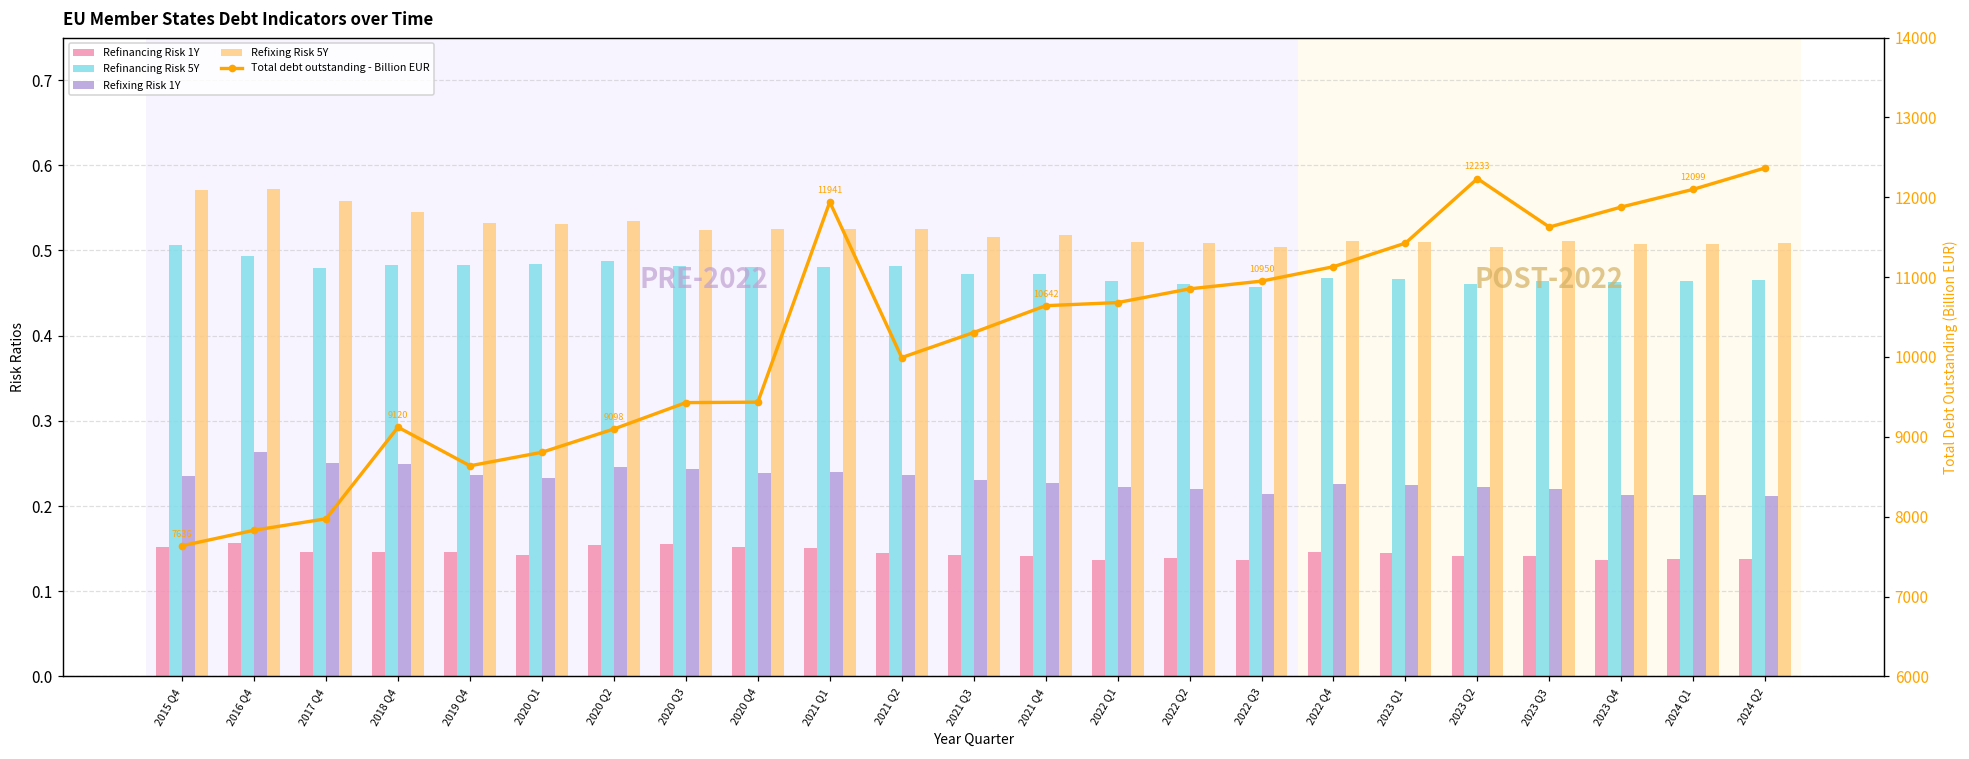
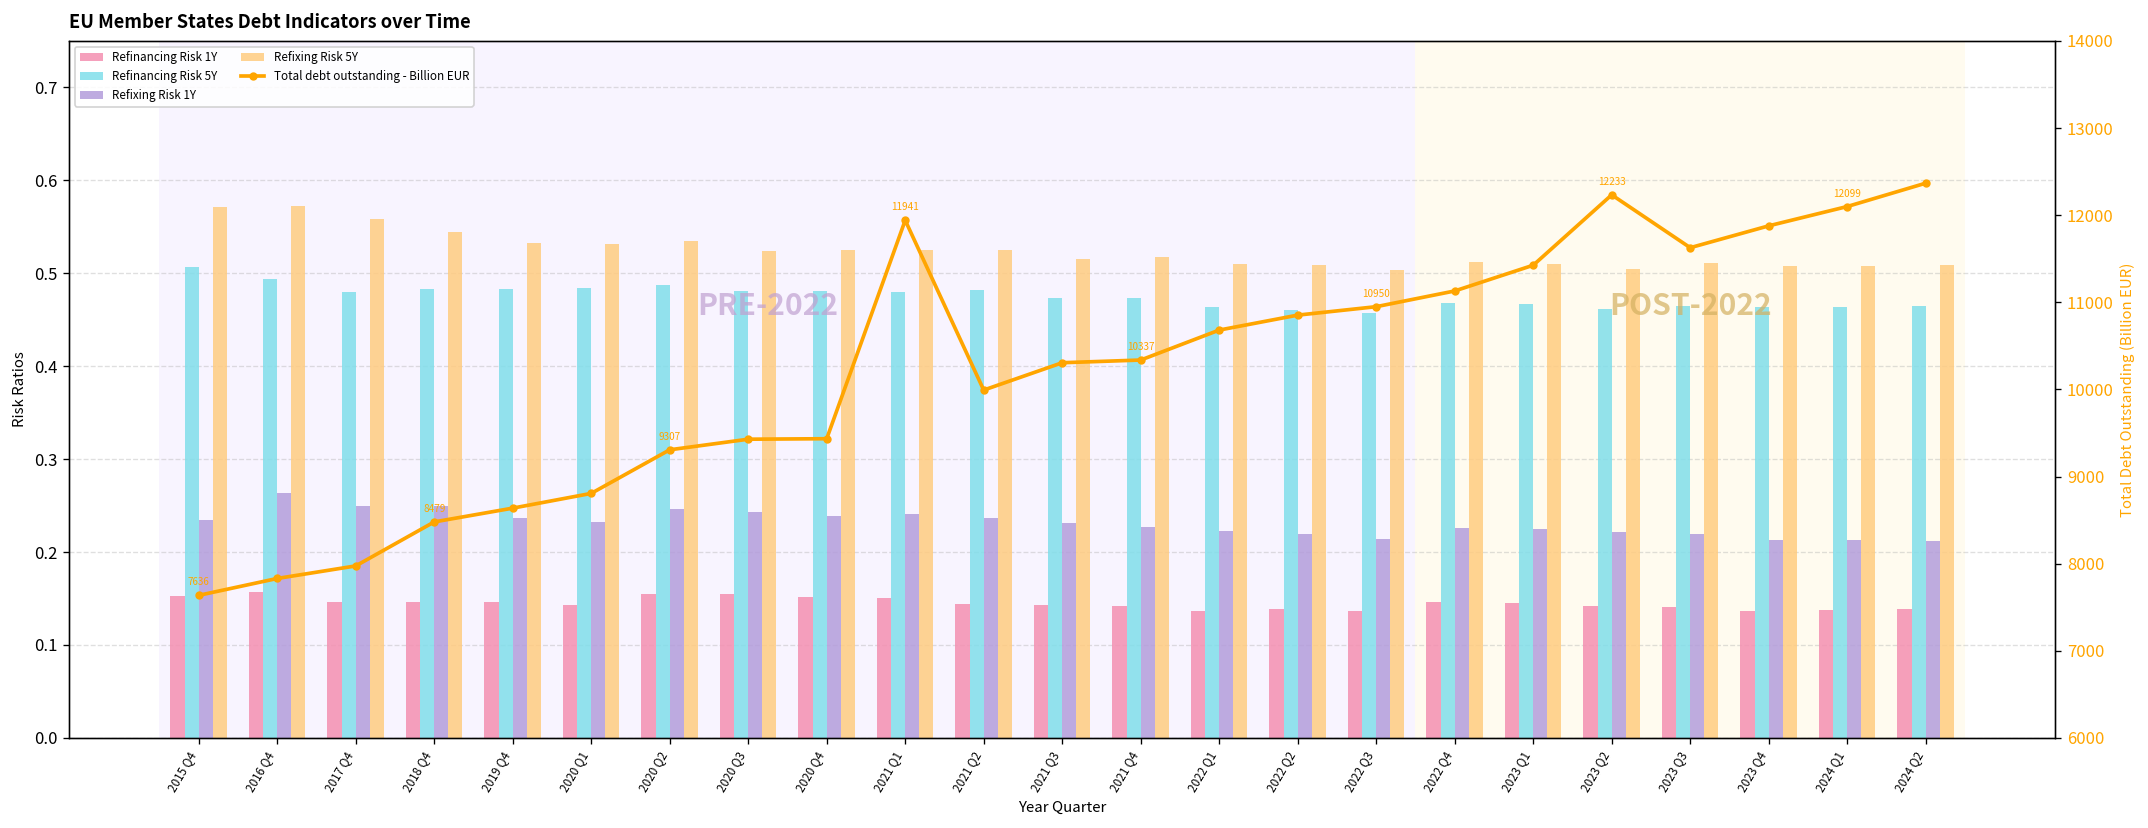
  {
    "Total debt outstanding - Billion EUR": {
      "2015 Q4": 7636,
-     "2018 Q4": 9120,
-     "2020 Q2": 9098,
+     "2018 Q4": 8479,
+     "2020 Q2": 9307,
      "2021 Q1": 11941,
-     "2021 Q4": 10642,
+     "2021 Q4": 10337,
      "2022 Q3": 10950,
      "2023 Q2": 12233,
      "2024 Q1": 12099
    }
  }
